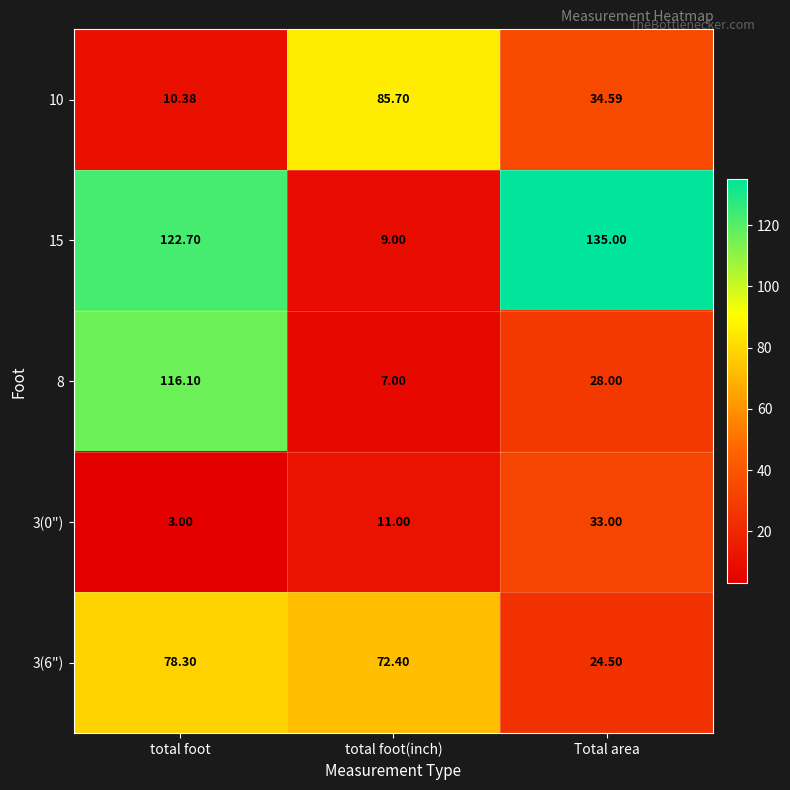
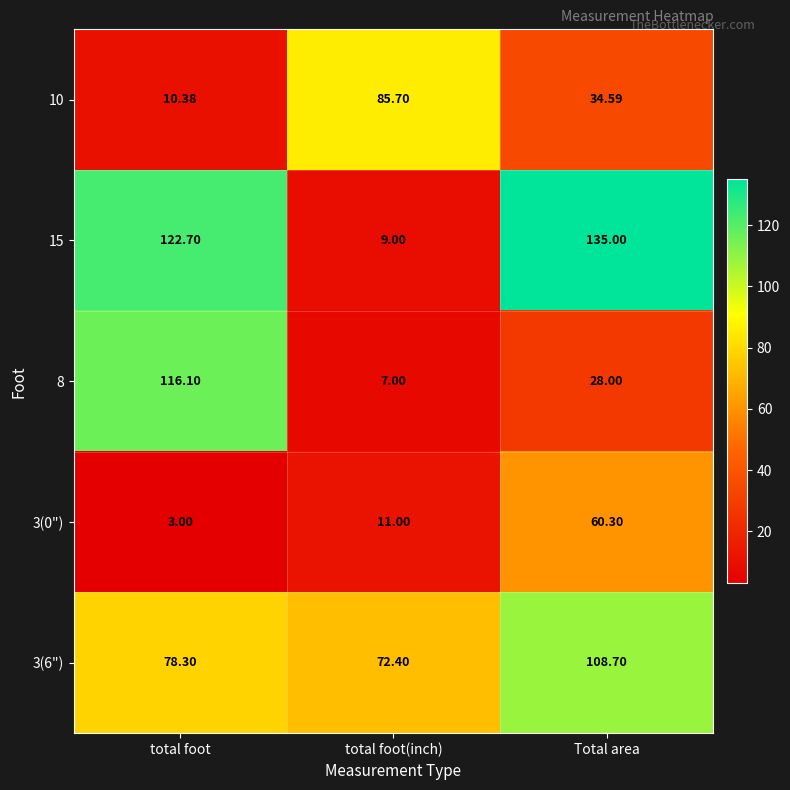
  {
    "10": {
      "total foot": 10.38,
      "total foot(inch)": 85.70,
      "Total area": 34.59
    },
    "15": {
      "total foot": 122.70,
      "total foot(inch)": 9.00,
      "Total area": 135.00
    },
    "8": {
      "total foot": 116.10,
      "total foot(inch)": 7.00,
      "Total area": 28.00
    },
    "3(0\")": {
      "total foot": 3.00,
      "total foot(inch)": 11.00,
-     "Total area": 33.00
+     "Total area": 60.30
    },
    "3(6\")": {
      "total foot": 78.30,
      "total foot(inch)": 72.40,
-     "Total area": 24.50
+     "Total area": 108.70
    }
  }
